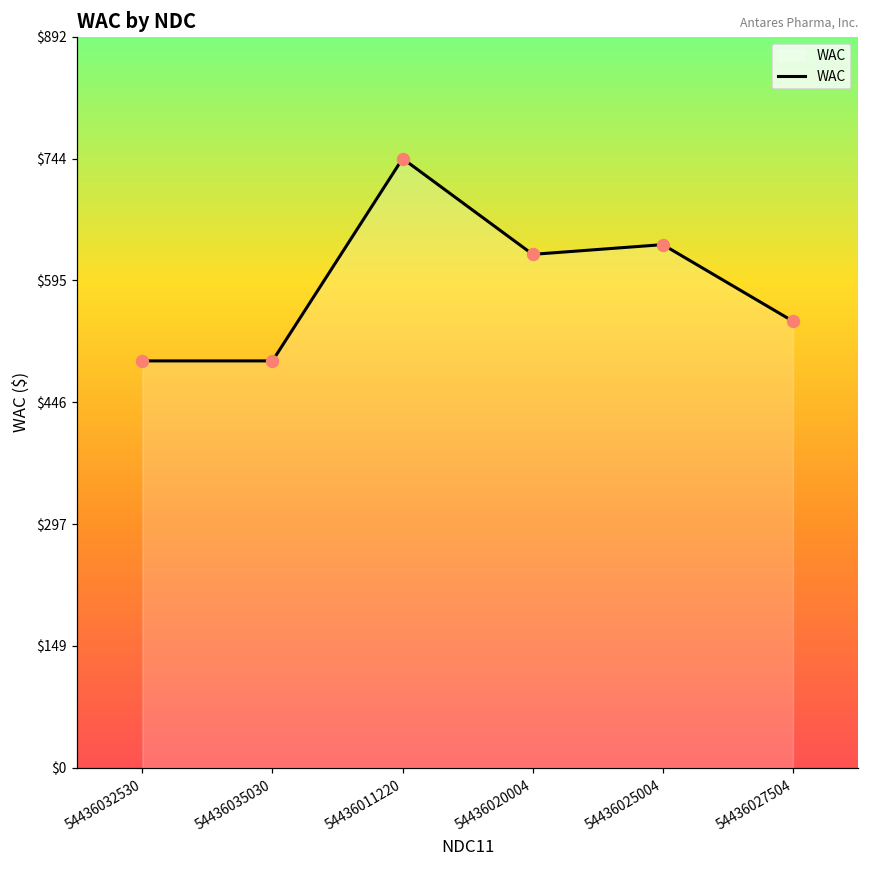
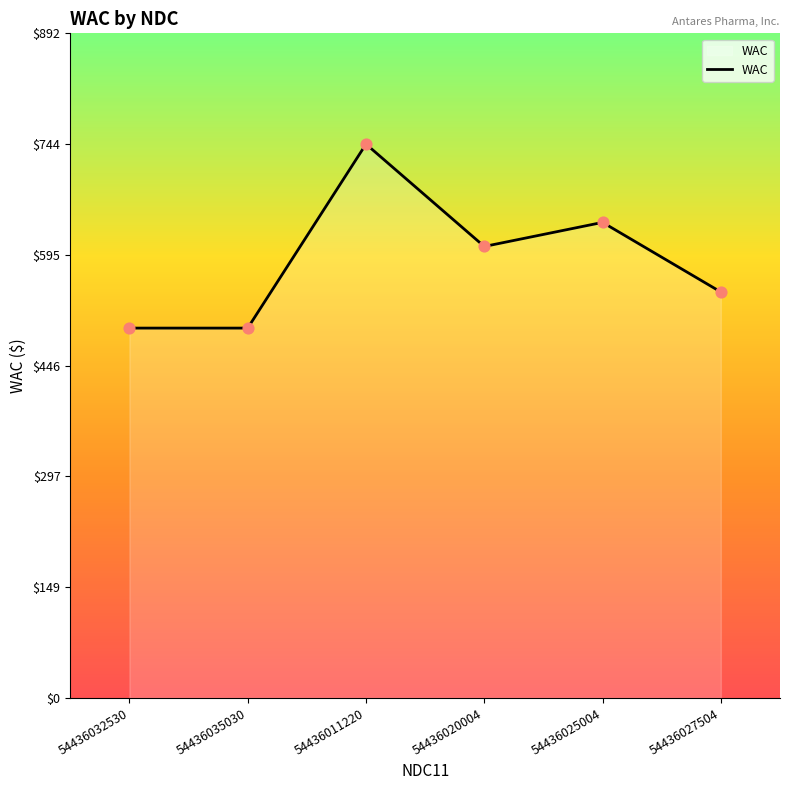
  {
    "54436032530": "$500",
    "54436035030": "$500",
    "54436011220": "$740",
-   "54436020004": "$630",
+   "54436020004": "$610",
    "54436025004": "$640",
    "54436027504": "$550"
  }
